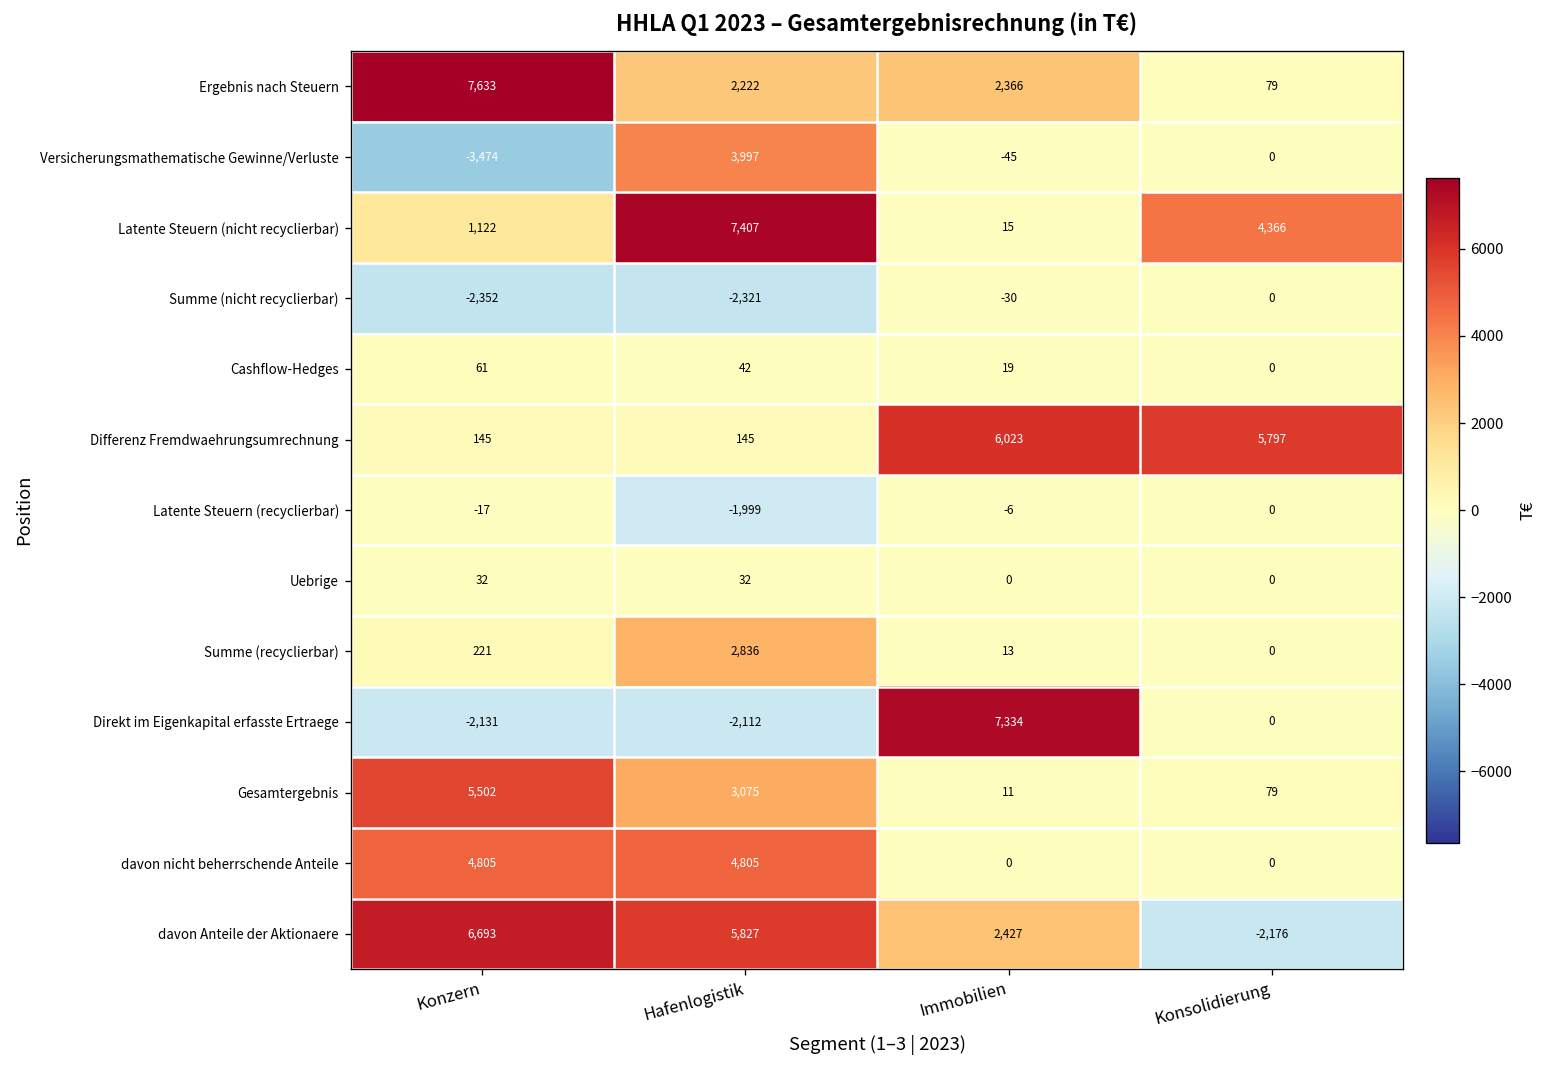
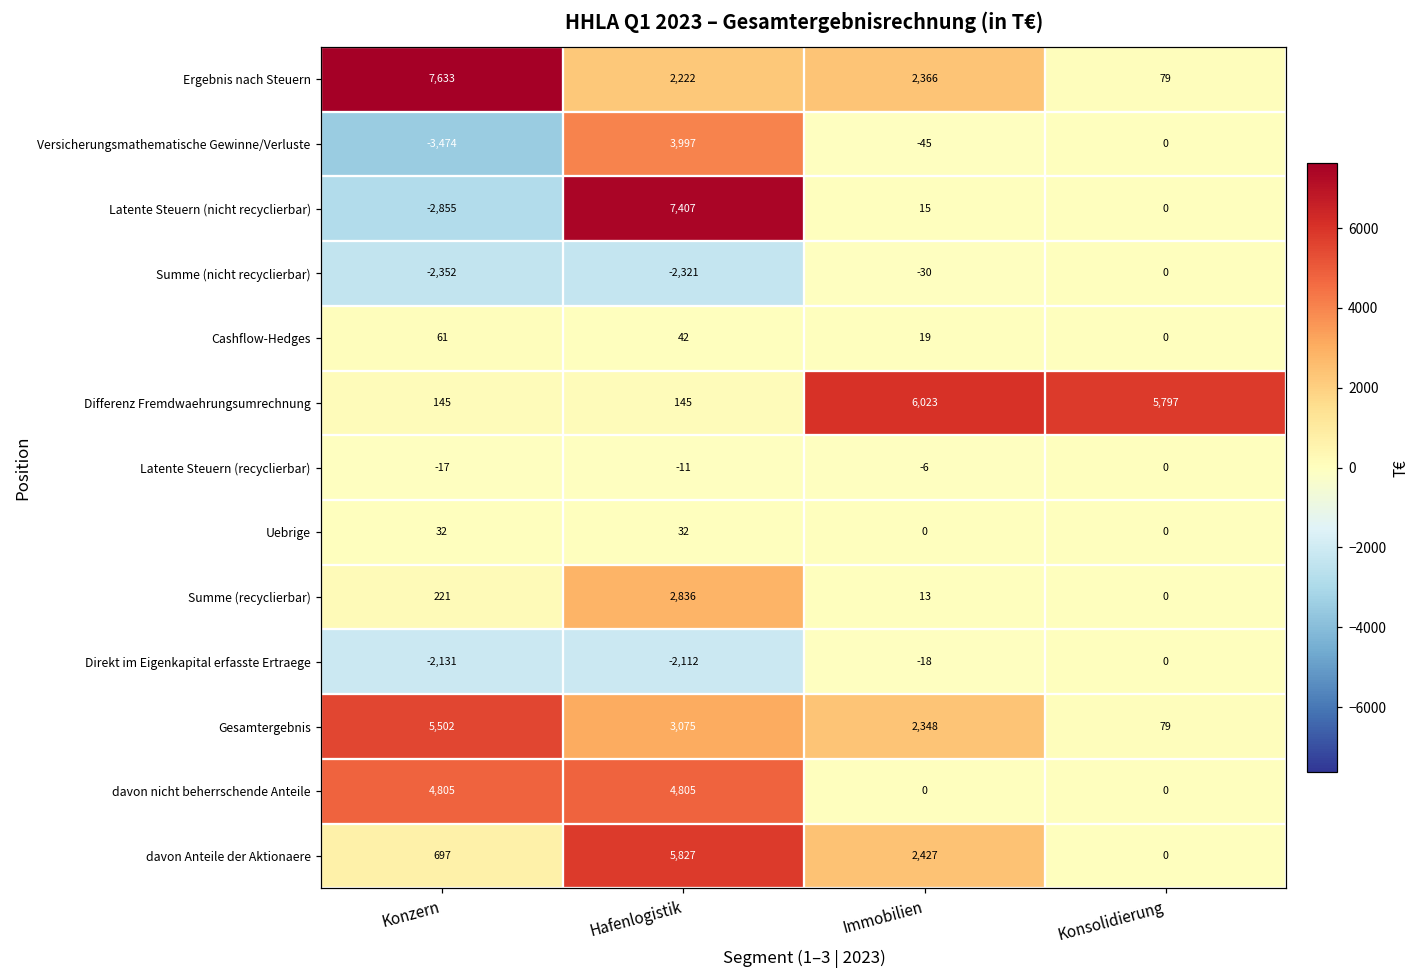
  {
    "Ergebnis nach Steuern": {
      "Konzern": "7,633",
      "Hafenlogistik": "2,222",
      "Immobilien": "2,366",
      "Konsolidierung": "79"
    },
    "Versicherungsmathematische Gewinne/Verluste": {
      "Konzern": "-3,474",
      "Hafenlogistik": "3,997",
      "Immobilien": "-45",
      "Konsolidierung": "0"
    },
    "Latente Steuern (nicht recyclierbar)": {
-     "Konzern": "1,122",
+     "Konzern": "-2,855",
      "Hafenlogistik": "7,407",
      "Immobilien": "15",
-     "Konsolidierung": "4,366"
+     "Konsolidierung": "0"
    },
    "Summe (nicht recyclierbar)": {
      "Konzern": "-2,352",
      "Hafenlogistik": "-2,321",
      "Immobilien": "-30",
      "Konsolidierung": "0"
    },
    "Cashflow-Hedges": {
      "Konzern": "61",
      "Hafenlogistik": "42",
      "Immobilien": "19",
      "Konsolidierung": "0"
    },
    "Differenz Fremdwaehrungsumrechnung": {
      "Konzern": "145",
      "Hafenlogistik": "145",
      "Immobilien": "6,023",
      "Konsolidierung": "5,797"
    },
    "Latente Steuern (recyclierbar)": {
      "Konzern": "-17",
-     "Hafenlogistik": "-1,999",
+     "Hafenlogistik": "-11",
      "Immobilien": "-6",
      "Konsolidierung": "0"
    },
    "Uebrige": {
      "Konzern": "32",
      "Hafenlogistik": "32",
      "Immobilien": "0",
      "Konsolidierung": "0"
    },
    "Summe (recyclierbar)": {
      "Konzern": "221",
      "Hafenlogistik": "2,836",
      "Immobilien": "13",
      "Konsolidierung": "0"
    },
    "Direkt im Eigenkapital erfasste Ertraege": {
      "Konzern": "-2,131",
      "Hafenlogistik": "-2,112",
-     "Immobilien": "7,334",
+     "Immobilien": "-18",
      "Konsolidierung": "0"
    },
    "Gesamtergebnis": {
      "Konzern": "5,502",
      "Hafenlogistik": "3,075",
-     "Immobilien": "11",
+     "Immobilien": "2,348",
      "Konsolidierung": "79"
    },
    "davon nicht beherrschende Anteile": {
      "Konzern": "4,805",
      "Hafenlogistik": "4,805",
      "Immobilien": "0",
      "Konsolidierung": "0"
    },
    "davon Anteile der Aktionaere": {
-     "Konzern": "6,693",
+     "Konzern": "697",
      "Hafenlogistik": "5,827",
      "Immobilien": "2,427",
-     "Konsolidierung": "-2,176"
+     "Konsolidierung": "0"
    }
  }
